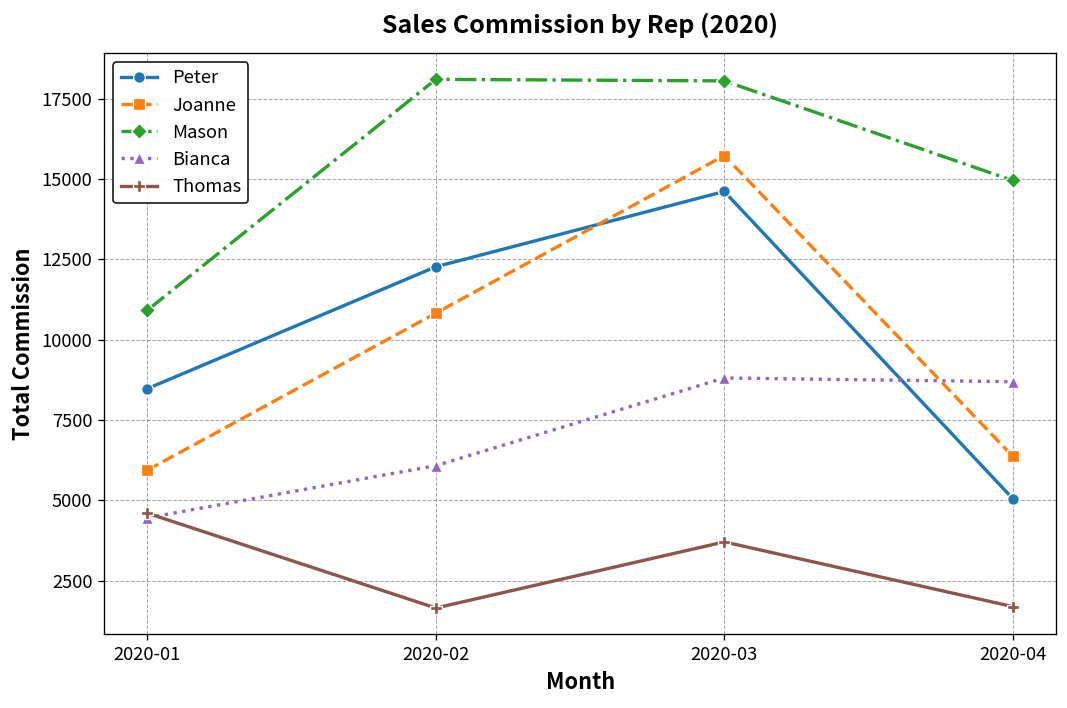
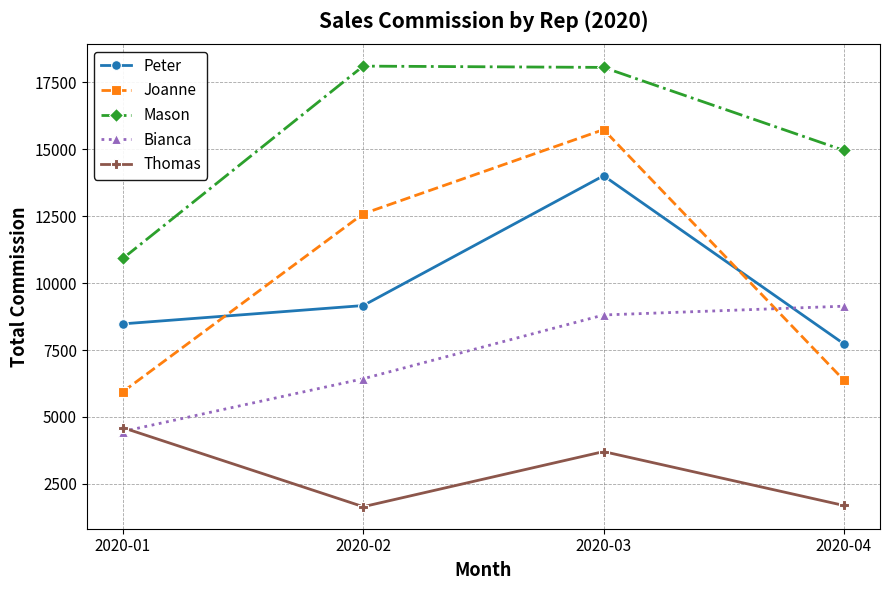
  {
    "Peter": {
      "2020-01": 8500,
-     "2020-02": 12300,
-     "2020-03": 14600,
-     "2020-04": 5100
+     "2020-02": 9200,
+     "2020-03": 14000,
+     "2020-04": 7700
    },
    "Joanne": {
      "2020-01": 5900,
-     "2020-02": 10800,
+     "2020-02": 12600,
      "2020-03": 15700,
      "2020-04": 6400
    },
    "Mason": {
      "2020-01": 10900,
      "2020-02": 18100,
      "2020-03": 18100,
      "2020-04": 15000
    },
    "Bianca": {
      "2020-01": 4500,
-     "2020-02": 6100,
+     "2020-02": 6400,
      "2020-03": 8800,
-     "2020-04": 8700
+     "2020-04": 9100
    },
    "Thomas": {
      "2020-01": 4600,
      "2020-02": 1700,
      "2020-03": 3700,
      "2020-04": 1700
    }
  }
